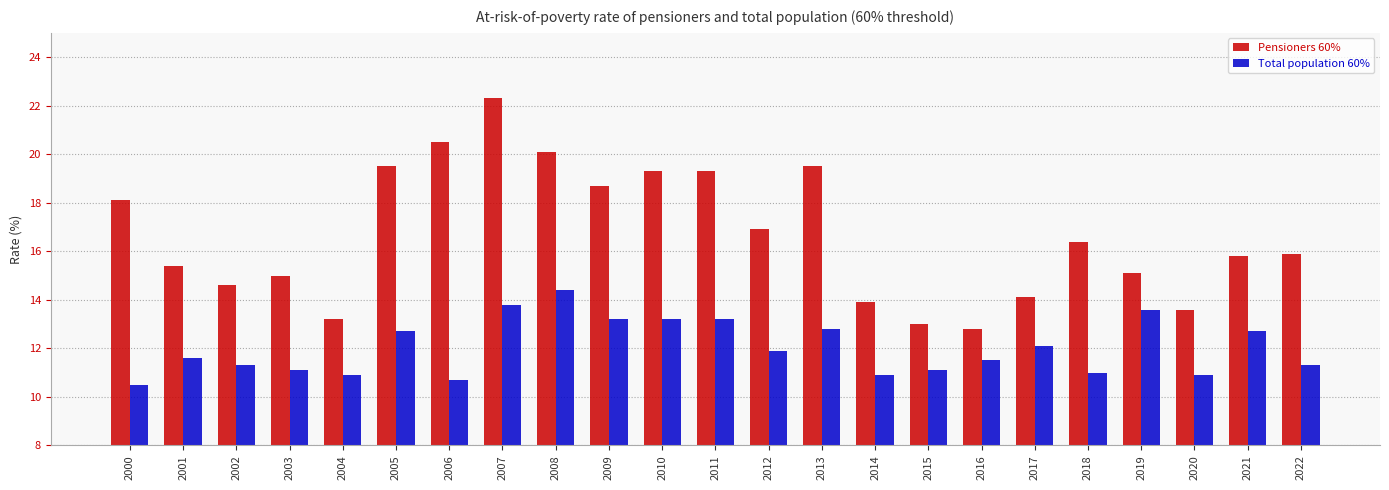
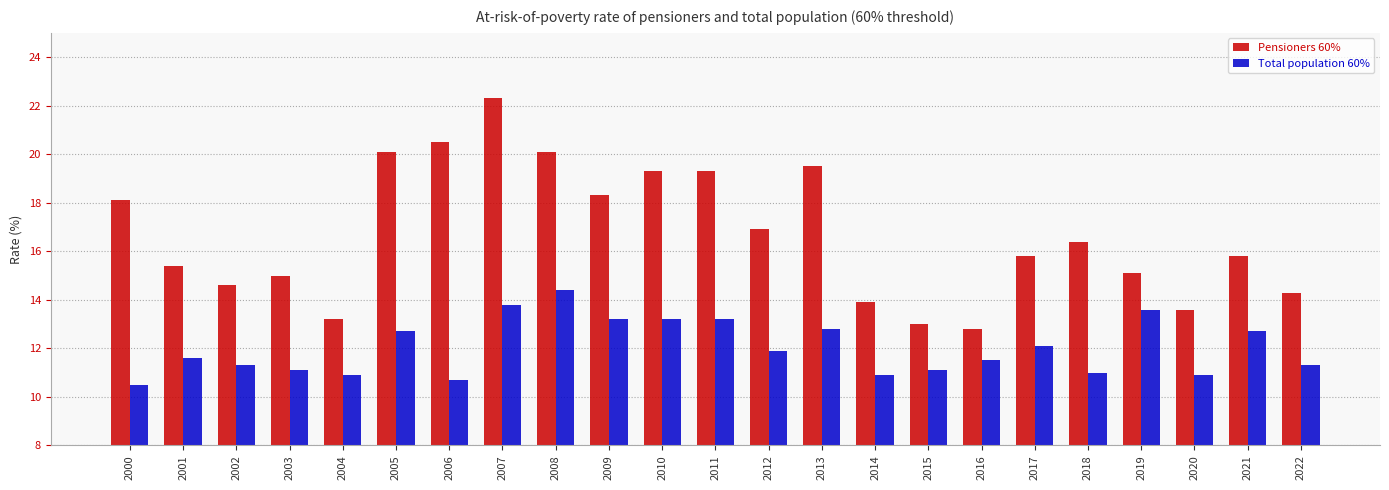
  {
    "Pensioners 60%": {
      "2000": 18.1,
      "2001": 15.4,
      "2002": 14.6,
      "2003": 15.0,
      "2004": 13.2,
-     "2005": 19.5,
+     "2005": 20.1,
      "2006": 20.5,
      "2007": 22.3,
      "2008": 20.1,
-     "2009": 18.7,
+     "2009": 18.3,
      "2010": 19.3,
      "2011": 19.3,
      "2012": 16.9,
      "2013": 19.5,
      "2014": 13.9,
      "2015": 13.0,
      "2016": 12.8,
-     "2017": 14.1,
+     "2017": 15.8,
      "2018": 16.4,
      "2019": 15.1,
      "2020": 13.6,
      "2021": 15.8,
-     "2022": 15.9
+     "2022": 14.3
    },
    "Total population 60%": {
      "2000": 10.5,
      "2001": 11.6,
      "2002": 11.3,
      "2003": 11.1,
      "2004": 10.9,
      "2005": 12.7,
      "2006": 10.7,
      "2007": 13.8,
      "2008": 14.4,
      "2009": 13.2,
      "2010": 13.2,
      "2011": 13.2,
      "2012": 11.9,
      "2013": 12.8,
      "2014": 10.9,
      "2015": 11.1,
      "2016": 11.5,
      "2017": 12.1,
      "2018": 11.0,
      "2019": 13.6,
      "2020": 10.9,
      "2021": 12.7,
      "2022": 11.3
    }
  }
